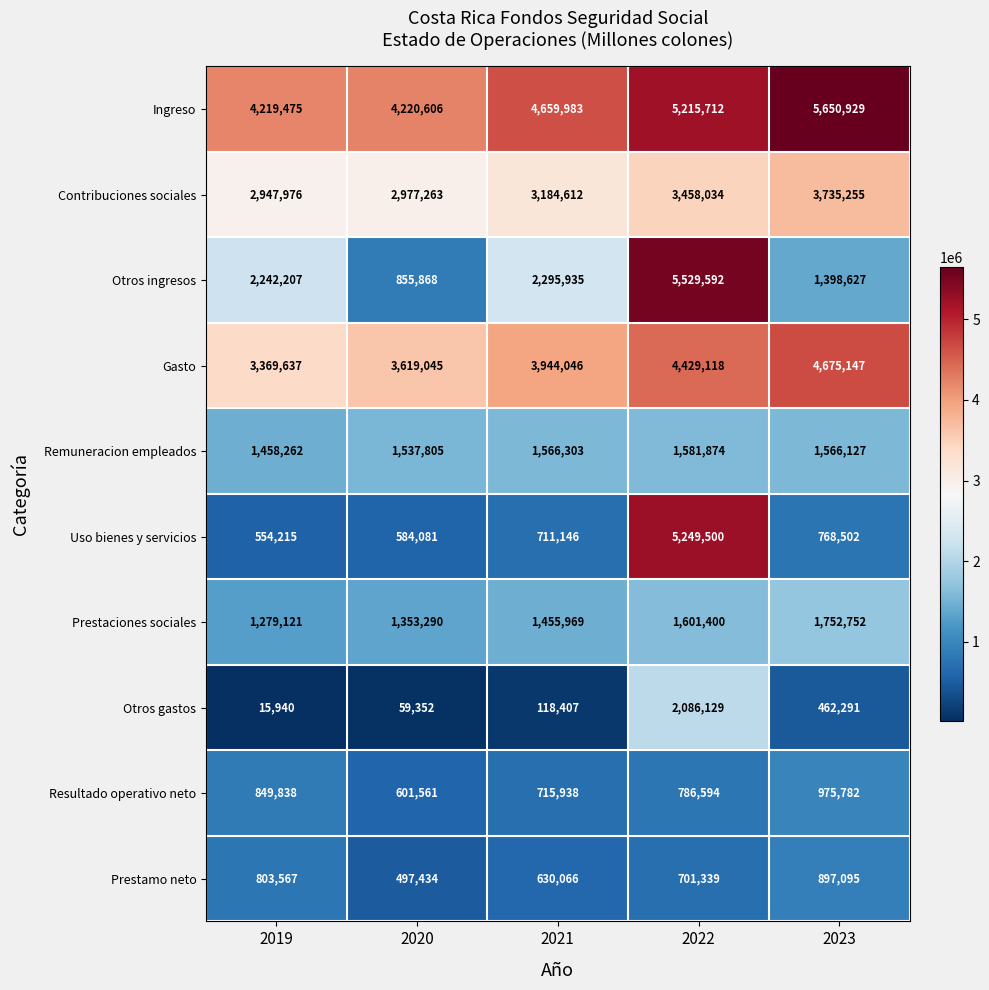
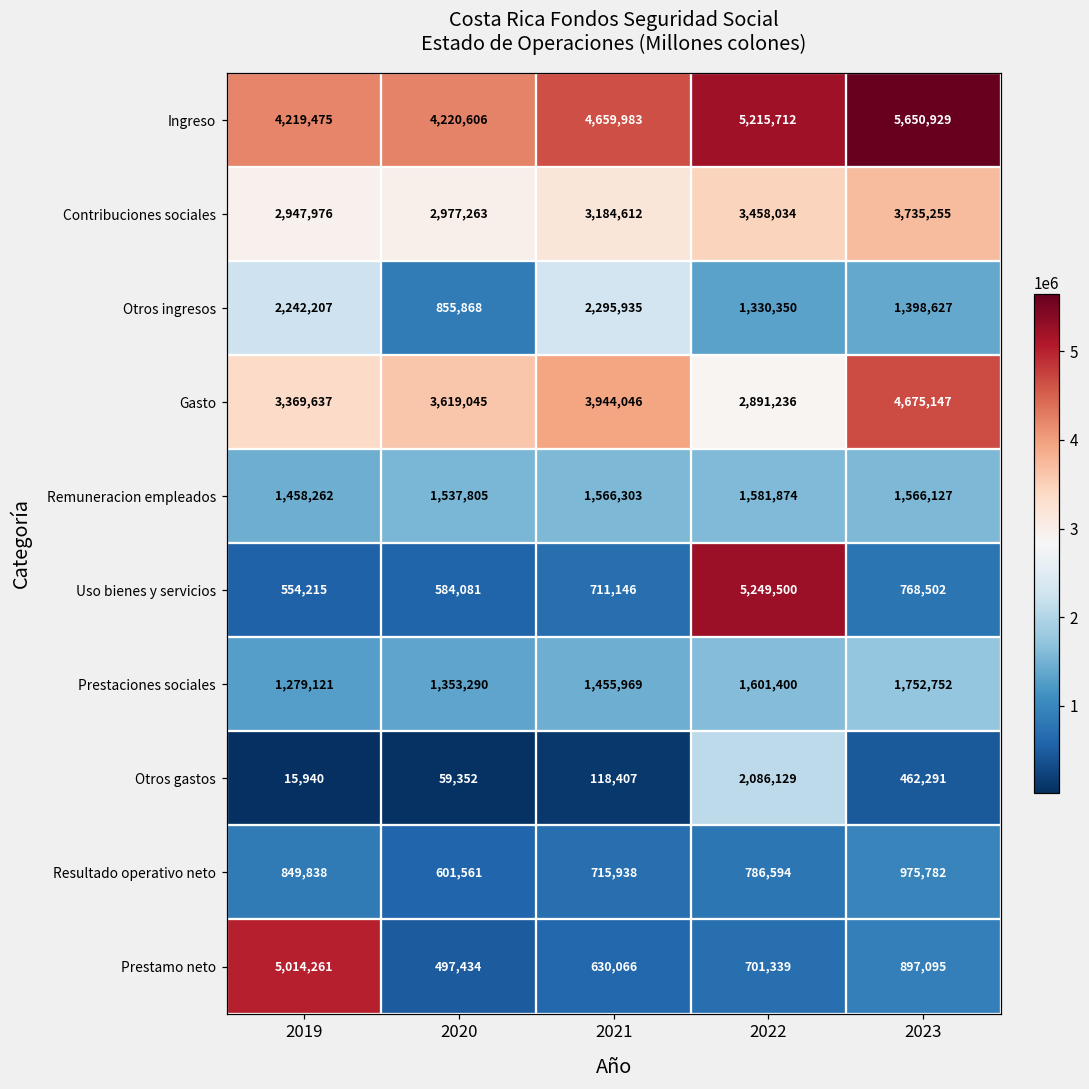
  {
    "Ingreso": {
      "2019": "4,219,475",
      "2020": "4,220,606",
      "2021": "4,659,983",
      "2022": "5,215,712",
      "2023": "5,650,929"
    },
    "Contribuciones sociales": {
      "2019": "2,947,976",
      "2020": "2,977,263",
      "2021": "3,184,612",
      "2022": "3,458,034",
      "2023": "3,735,255"
    },
    "Otros ingresos": {
      "2019": "2,242,207",
      "2020": "855,868",
      "2021": "2,295,935",
-     "2022": "5,529,592",
+     "2022": "1,330,350",
      "2023": "1,398,627"
    },
    "Gasto": {
      "2019": "3,369,637",
      "2020": "3,619,045",
      "2021": "3,944,046",
-     "2022": "4,429,118",
+     "2022": "2,891,236",
      "2023": "4,675,147"
    },
    "Remuneracion empleados": {
      "2019": "1,458,262",
      "2020": "1,537,805",
      "2021": "1,566,303",
      "2022": "1,581,874",
      "2023": "1,566,127"
    },
    "Uso bienes y servicios": {
      "2019": "554,215",
      "2020": "584,081",
      "2021": "711,146",
      "2022": "5,249,500",
      "2023": "768,502"
    },
    "Prestaciones sociales": {
      "2019": "1,279,121",
      "2020": "1,353,290",
      "2021": "1,455,969",
      "2022": "1,601,400",
      "2023": "1,752,752"
    },
    "Otros gastos": {
      "2019": "15,940",
      "2020": "59,352",
      "2021": "118,407",
      "2022": "2,086,129",
      "2023": "462,291"
    },
    "Resultado operativo neto": {
      "2019": "849,838",
      "2020": "601,561",
      "2021": "715,938",
      "2022": "786,594",
      "2023": "975,782"
    },
    "Prestamo neto": {
-     "2019": "803,567",
+     "2019": "5,014,261",
      "2020": "497,434",
      "2021": "630,066",
      "2022": "701,339",
      "2023": "897,095"
    }
  }
